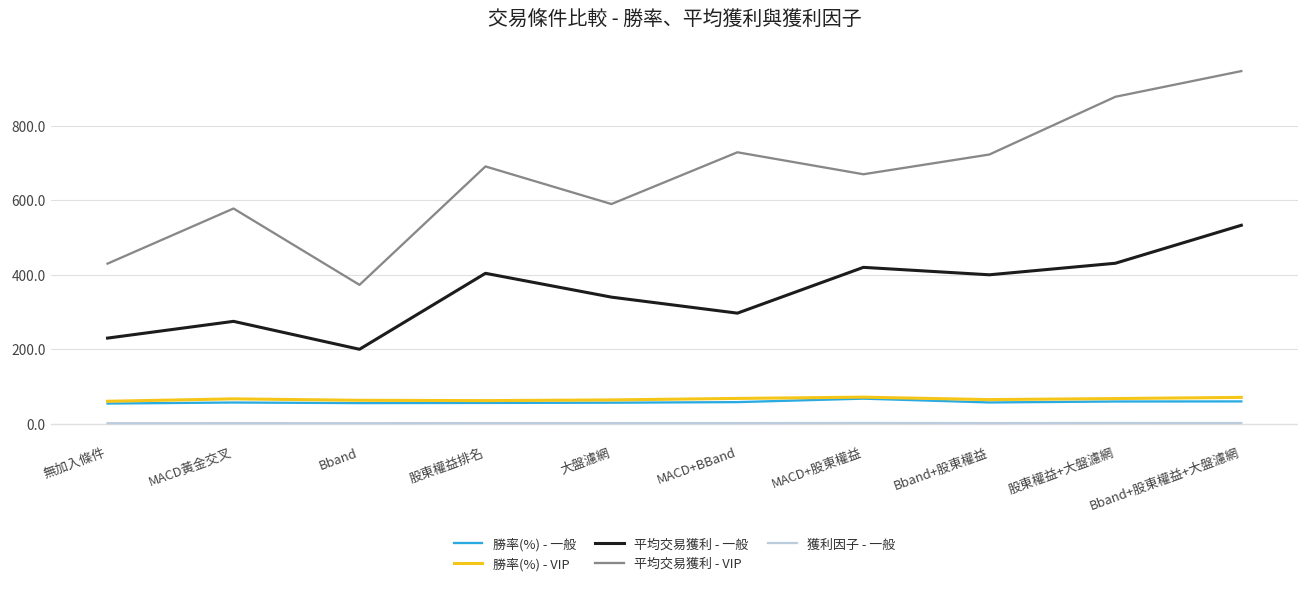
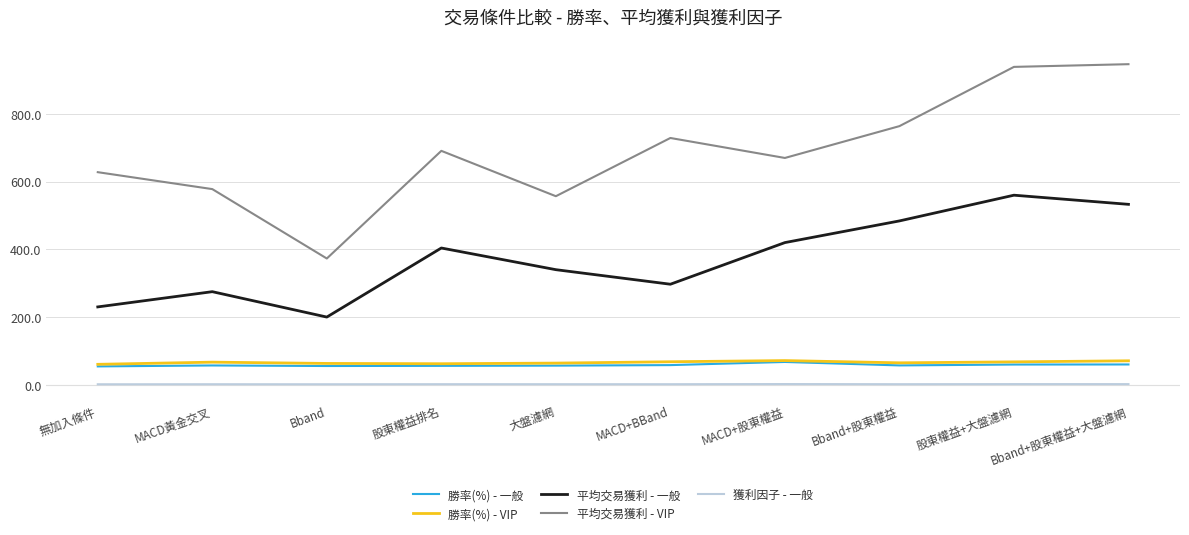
  {
    "勝率(%) - 一般": {
      "MACD黃金交叉": 60,
      "大盤濾網": 60,
      "MACD+BBand": 60,
      "Bband+股東權益": 60,
      "股東權益+大盤濾網": 60,
      "Bband+股東權益+大盤濾網": 60
    },
    "勝率(%) - VIP": {
      "MACD黃金交叉": 70,
      "大盤濾網": 60,
      "MACD+BBand": 70,
      "Bband+股東權益": 60,
      "股東權益+大盤濾網": 70,
      "Bband+股東權益+大盤濾網": 70
    },
    "平均交易獲利 - 一般": {
      "無加入條件": 230,
      "MACD黃金交叉": 280,
      "Bband": 200,
      "股東權益排名": 400,
      "大盤濾網": 340,
      "MACD+BBand": 300,
      "MACD+股東權益": 420,
-     "Bband+股東權益": 400,
-     "股東權益+大盤濾網": 430,
+     "Bband+股東權益": 480,
+     "股東權益+大盤濾網": 560,
      "Bband+股東權益+大盤濾網": 530
    },
    "平均交易獲利 - VIP": {
-     "無加入條件": 430,
+     "無加入條件": 630,
      "MACD黃金交叉": 580,
      "Bband": 370,
      "股東權益排名": 690,
-     "大盤濾網": 590,
+     "大盤濾網": 560,
      "MACD+BBand": 730,
      "MACD+股東權益": 670,
-     "Bband+股東權益": 720,
-     "股東權益+大盤濾網": 880,
+     "Bband+股東權益": 760,
+     "股東權益+大盤濾網": 940,
      "Bband+股東權益+大盤濾網": 950
    },
    "獲利因子 - 一般": {
      "無加入條件": 0,
      "MACD黃金交叉": 0,
      "Bband": 0,
      "股東權益排名": 0,
      "大盤濾網": 0,
      "MACD+BBand": 0,
      "MACD+股東權益": 0,
      "Bband+股東權益": 0,
      "股東權益+大盤濾網": 0,
      "Bband+股東權益+大盤濾網": 0
    }
  }
